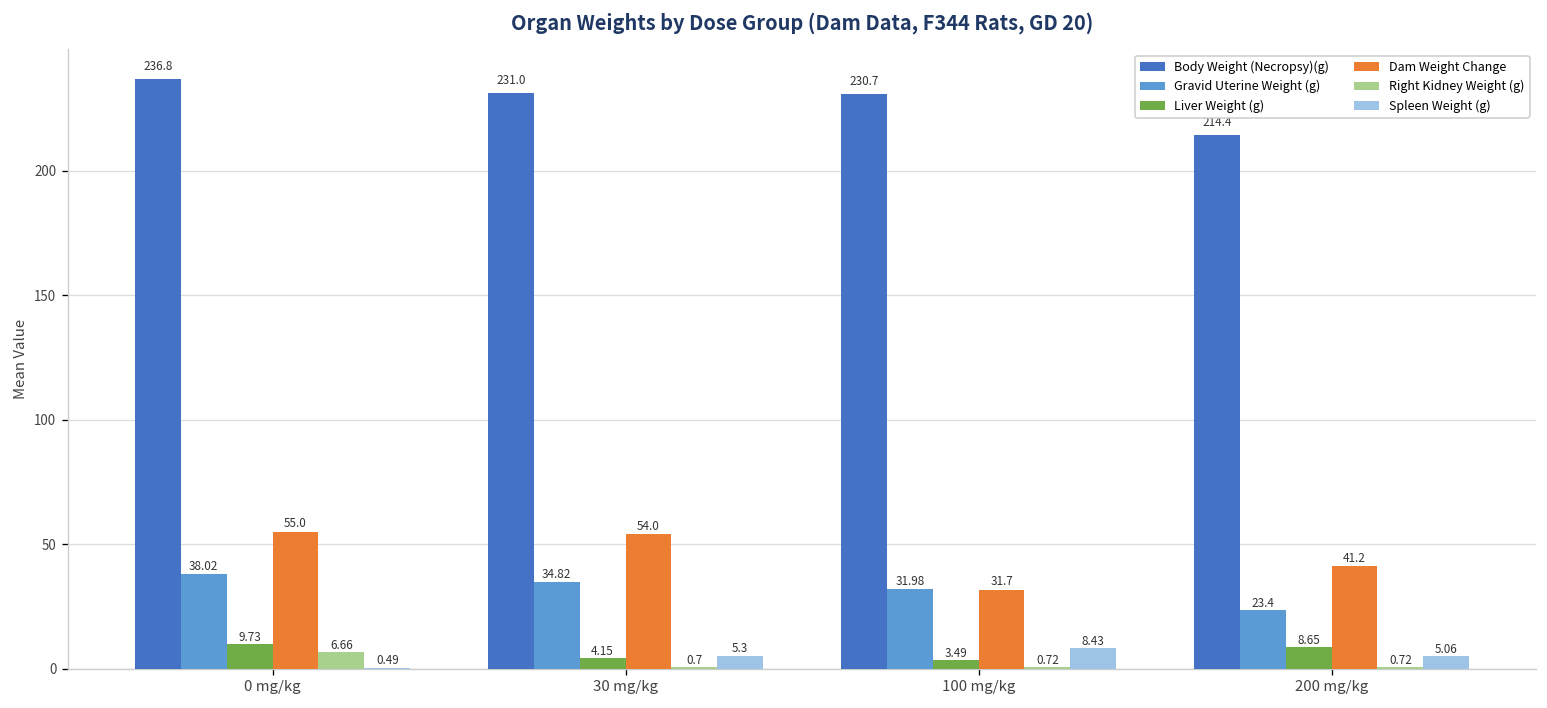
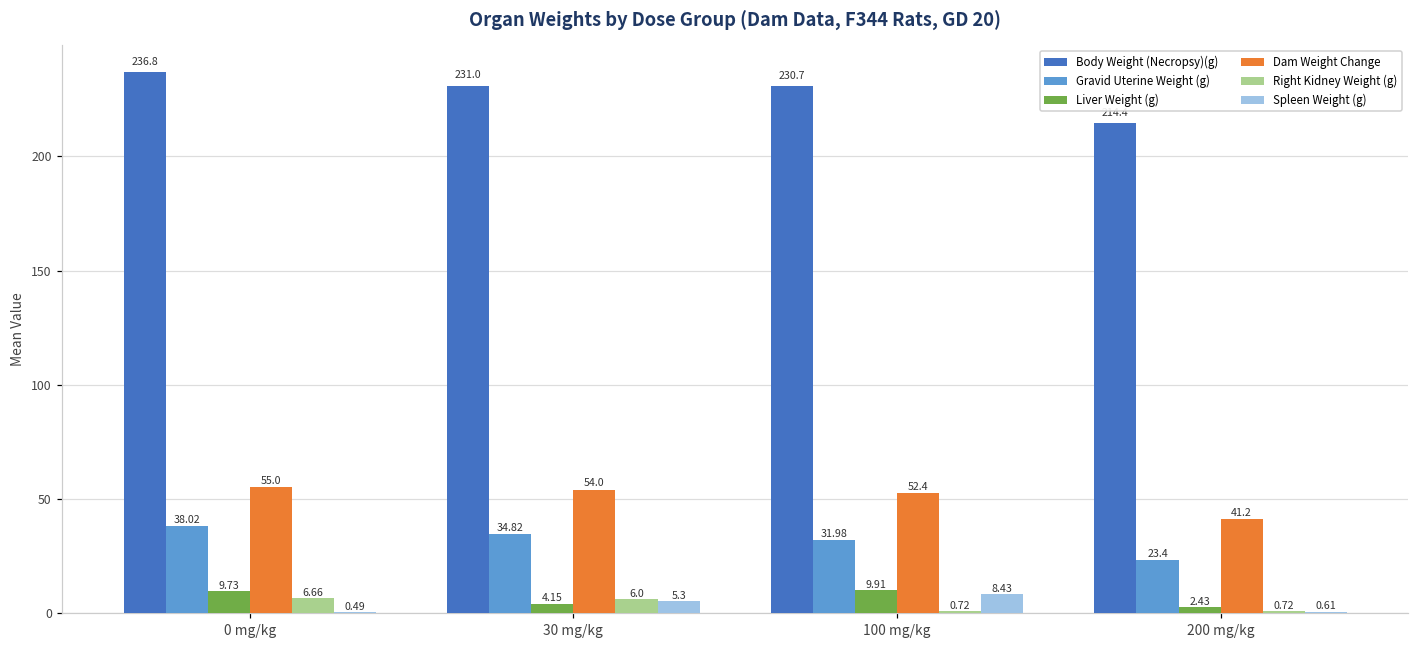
  {
    "Liver Weight (g)": {
      "0 mg/kg": 9.73,
      "30 mg/kg": 4.15,
-     "100 mg/kg": 3.49,
-     "200 mg/kg": 8.65
+     "100 mg/kg": 9.91,
+     "200 mg/kg": 2.43
    },
    "Dam Weight Change": {
      "0 mg/kg": 55.0,
      "30 mg/kg": 54.0,
-     "100 mg/kg": 31.7,
+     "100 mg/kg": 52.4,
      "200 mg/kg": 41.2
    },
    "Right Kidney Weight (g)": {
      "0 mg/kg": 6.66,
-     "30 mg/kg": 0.7,
+     "30 mg/kg": 6.0,
      "100 mg/kg": 0.72,
      "200 mg/kg": 0.72
    },
    "Spleen Weight (g)": {
      "0 mg/kg": 0.49,
      "30 mg/kg": 5.3,
      "100 mg/kg": 8.43,
-     "200 mg/kg": 5.06
+     "200 mg/kg": 0.61
    }
  }
